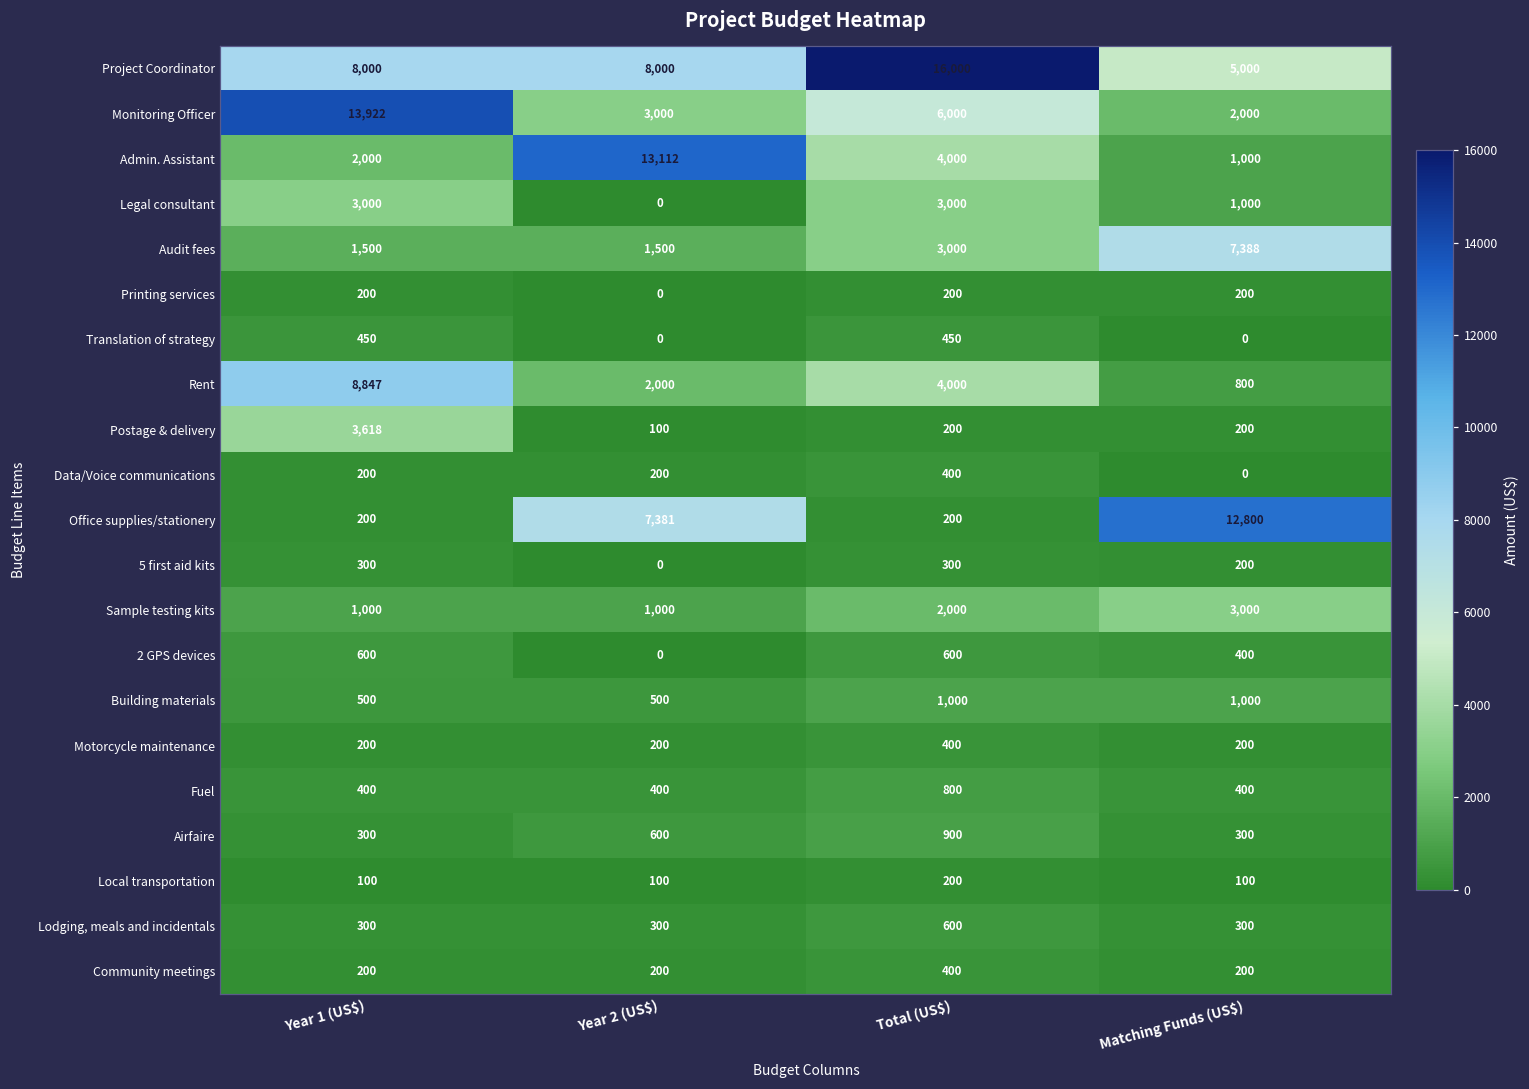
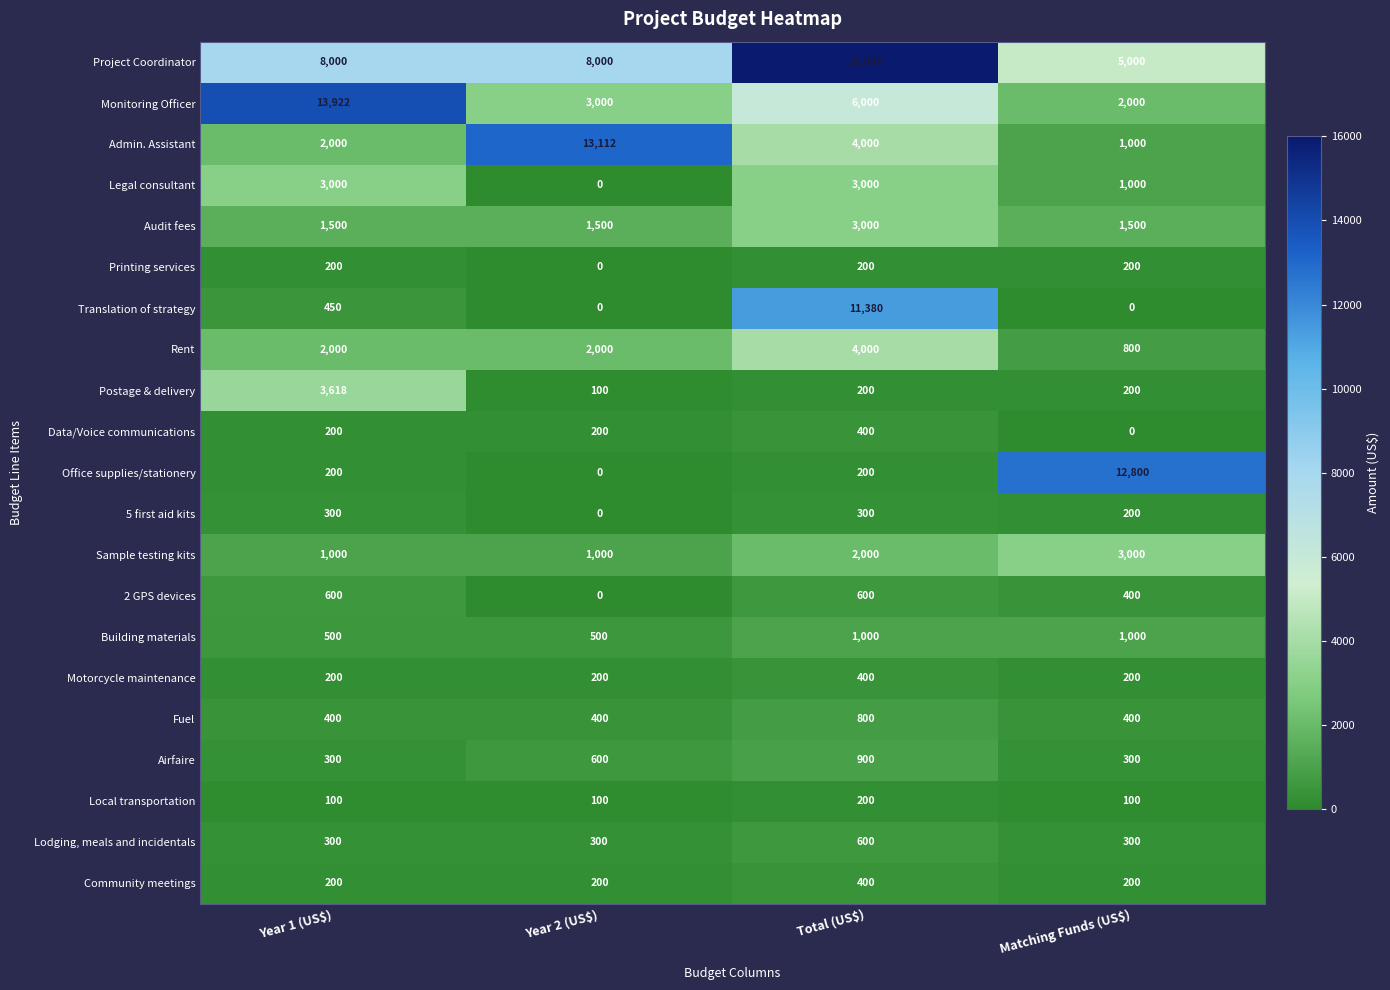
  {
    "Project Coordinator": {
      "Year 1 (US$)": "8,000",
      "Year 2 (US$)": "8,000",
      "Total (US$)": "16,000",
      "Matching Funds (US$)": "5,000"
    },
    "Monitoring Officer": {
      "Year 1 (US$)": "13,922",
      "Year 2 (US$)": "3,000",
      "Total (US$)": "6,000",
      "Matching Funds (US$)": "2,000"
    },
    "Admin. Assistant": {
      "Year 1 (US$)": "2,000",
      "Year 2 (US$)": "13,112",
      "Total (US$)": "4,000",
      "Matching Funds (US$)": "1,000"
    },
    "Legal consultant": {
      "Year 1 (US$)": "3,000",
      "Year 2 (US$)": "0",
      "Total (US$)": "3,000",
      "Matching Funds (US$)": "1,000"
    },
    "Audit fees": {
      "Year 1 (US$)": "1,500",
      "Year 2 (US$)": "1,500",
      "Total (US$)": "3,000",
-     "Matching Funds (US$)": "7,388"
+     "Matching Funds (US$)": "1,500"
    },
    "Printing services": {
      "Year 1 (US$)": "200",
      "Year 2 (US$)": "0",
      "Total (US$)": "200",
      "Matching Funds (US$)": "200"
    },
    "Translation of strategy": {
      "Year 1 (US$)": "450",
      "Year 2 (US$)": "0",
-     "Total (US$)": "450",
+     "Total (US$)": "11,380",
      "Matching Funds (US$)": "0"
    },
    "Rent": {
-     "Year 1 (US$)": "8,847",
+     "Year 1 (US$)": "2,000",
      "Year 2 (US$)": "2,000",
      "Total (US$)": "4,000",
      "Matching Funds (US$)": "800"
    },
    "Postage & delivery": {
      "Year 1 (US$)": "3,618",
      "Year 2 (US$)": "100",
      "Total (US$)": "200",
      "Matching Funds (US$)": "200"
    },
    "Data/Voice communications": {
      "Year 1 (US$)": "200",
      "Year 2 (US$)": "200",
      "Total (US$)": "400",
      "Matching Funds (US$)": "0"
    },
    "Office supplies/stationery": {
      "Year 1 (US$)": "200",
-     "Year 2 (US$)": "7,381",
+     "Year 2 (US$)": "0",
      "Total (US$)": "200",
      "Matching Funds (US$)": "12,800"
    },
    "5 first aid kits": {
      "Year 1 (US$)": "300",
      "Year 2 (US$)": "0",
      "Total (US$)": "300",
      "Matching Funds (US$)": "200"
    },
    "Sample testing kits": {
      "Year 1 (US$)": "1,000",
      "Year 2 (US$)": "1,000",
      "Total (US$)": "2,000",
      "Matching Funds (US$)": "3,000"
    },
    "2 GPS devices": {
      "Year 1 (US$)": "600",
      "Year 2 (US$)": "0",
      "Total (US$)": "600",
      "Matching Funds (US$)": "400"
    },
    "Building materials": {
      "Year 1 (US$)": "500",
      "Year 2 (US$)": "500",
      "Total (US$)": "1,000",
      "Matching Funds (US$)": "1,000"
    },
    "Motorcycle maintenance": {
      "Year 1 (US$)": "200",
      "Year 2 (US$)": "200",
      "Total (US$)": "400",
      "Matching Funds (US$)": "200"
    },
    "Fuel": {
      "Year 1 (US$)": "400",
      "Year 2 (US$)": "400",
      "Total (US$)": "800",
      "Matching Funds (US$)": "400"
    },
    "Airfaire": {
      "Year 1 (US$)": "300",
      "Year 2 (US$)": "600",
      "Total (US$)": "900",
      "Matching Funds (US$)": "300"
    },
    "Local transportation": {
      "Year 1 (US$)": "100",
      "Year 2 (US$)": "100",
      "Total (US$)": "200",
      "Matching Funds (US$)": "100"
    },
    "Lodging, meals and incidentals": {
      "Year 1 (US$)": "300",
      "Year 2 (US$)": "300",
      "Total (US$)": "600",
      "Matching Funds (US$)": "300"
    },
    "Community meetings": {
      "Year 1 (US$)": "200",
      "Year 2 (US$)": "200",
      "Total (US$)": "400",
      "Matching Funds (US$)": "200"
    }
  }
